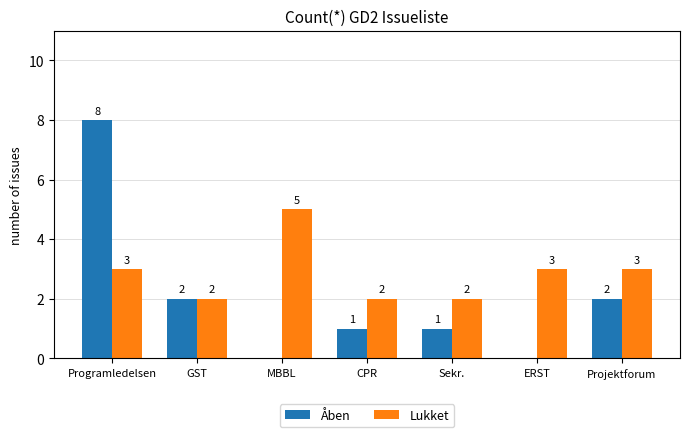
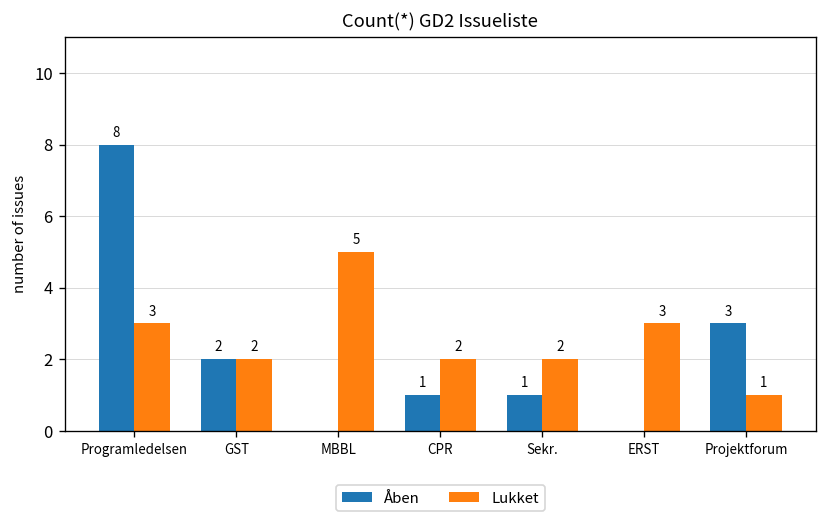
  {
    "Åben": {
      "Programledelsen": 8,
      "GST": 2,
      "CPR": 1,
      "Sekr.": 1,
-     "Projektforum": 2
+     "Projektforum": 3
    },
    "Lukket": {
      "Programledelsen": 3,
      "GST": 2,
      "MBBL": 5,
      "CPR": 2,
      "Sekr.": 2,
      "ERST": 3,
-     "Projektforum": 3
+     "Projektforum": 1
    }
  }
